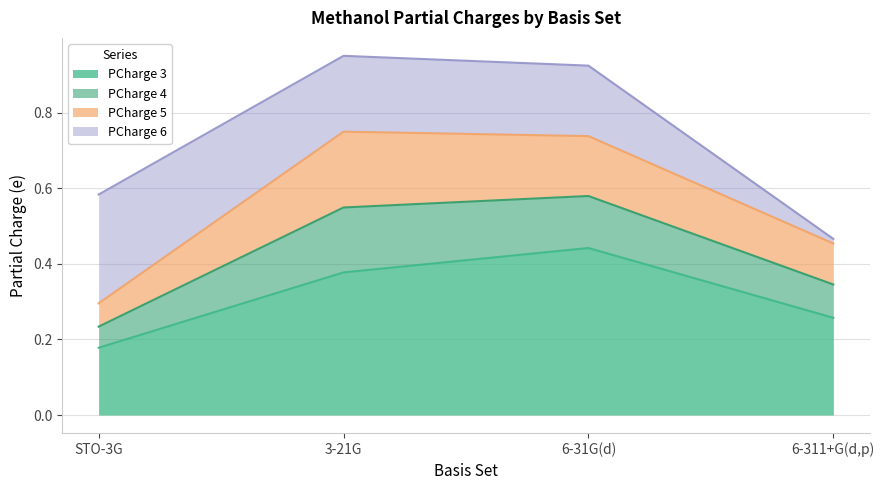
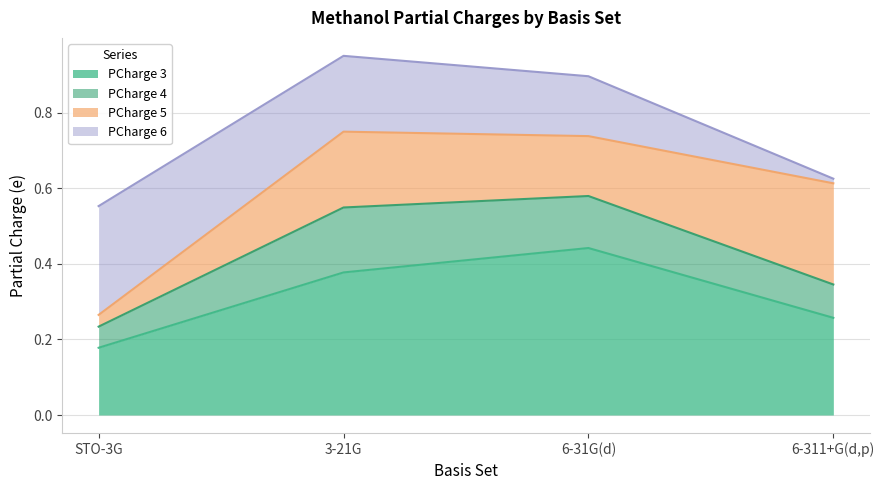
  {
    "PCharge 5": {
-     "STO-3G": 0.06,
+     "STO-3G": 0.03,
      "3-21G": 0.20,
      "6-31G(d)": 0.16,
-     "6-311+G(d,p)": 0.11
+     "6-311+G(d,p)": 0.27
    },
    "PCharge 6": {
      "STO-3G": 0.29,
      "3-21G": 0.20,
-     "6-31G(d)": 0.19,
+     "6-31G(d)": 0.16,
      "6-311+G(d,p)": 0.01
    }
  }
